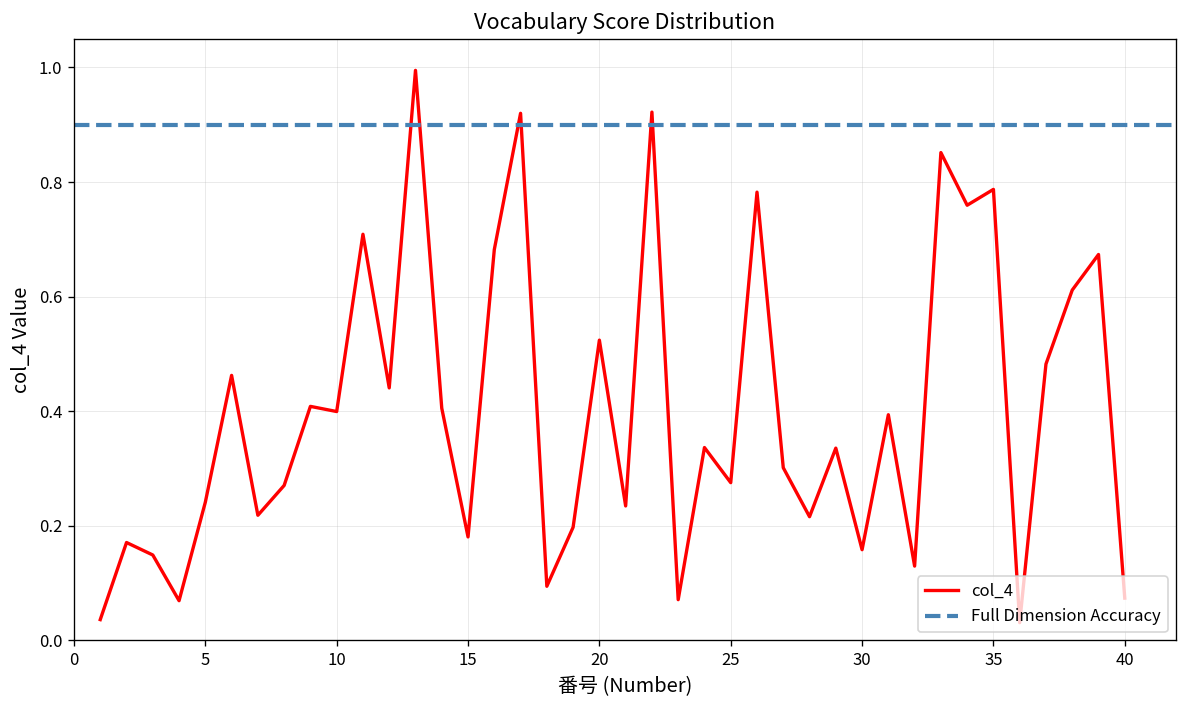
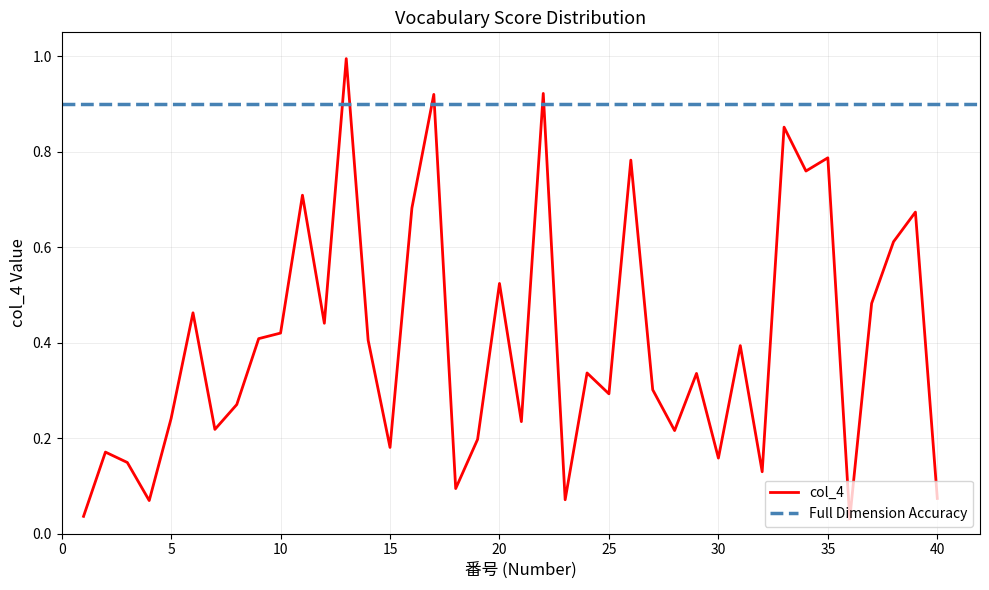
  {
    "5": 0.24,
-   "10": 0.40,
+   "10": 0.42,
    "15": 0.18,
    "20": 0.52,
-   "25": 0.28,
+   "25": 0.29,
    "30": 0.16,
    "35": 0.79
  }
